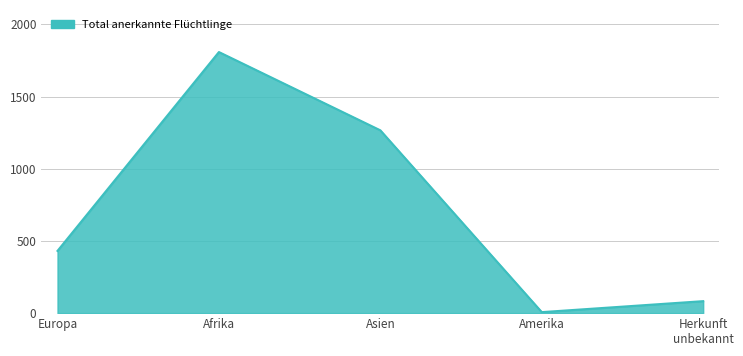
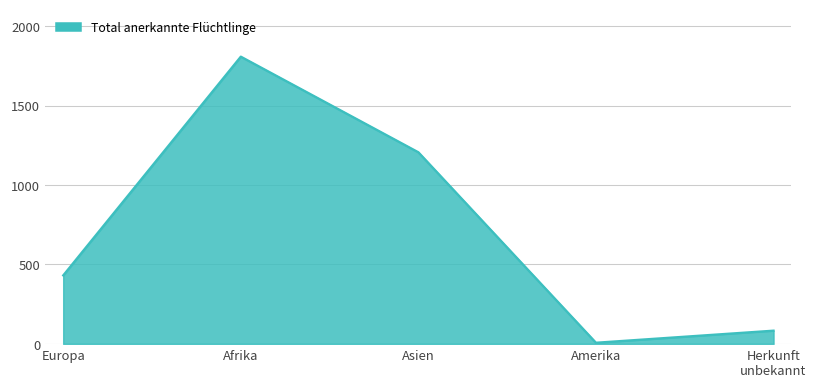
  {
    "Europa": 430,
    "Afrika": 1810,
-   "Asien": 1270,
+   "Asien": 1210,
    "Amerika": 10,
    "Herkunft unbekannt": 80
  }
